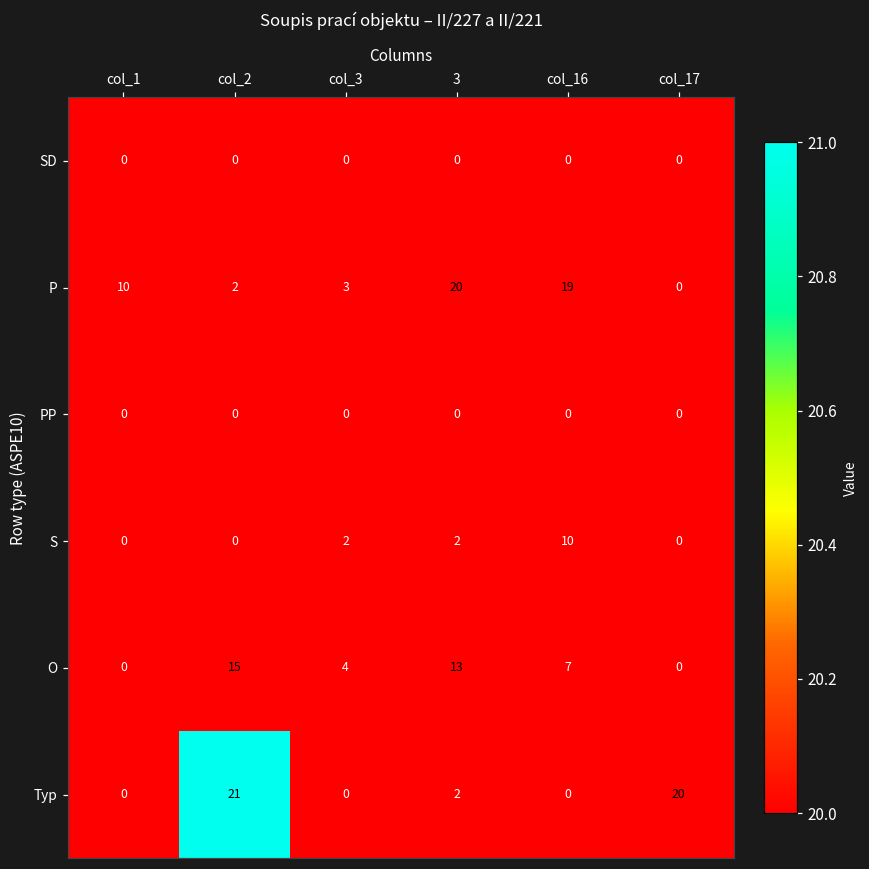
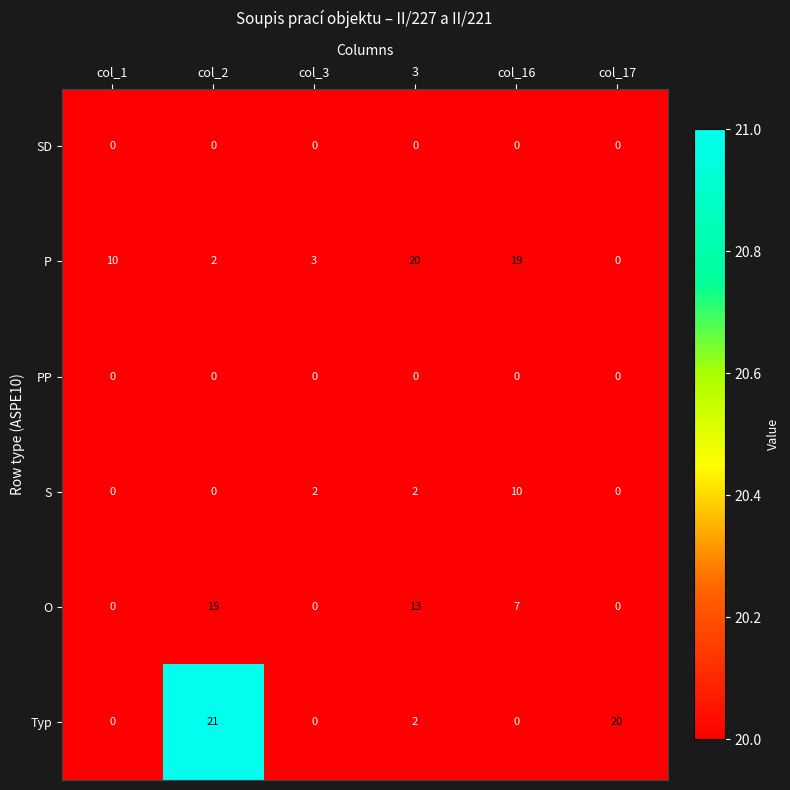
  {
    "SD": {
      "col_1": 0,
      "col_2": 0,
      "col_3": 0,
      "3": 0,
      "col_16": 0,
      "col_17": 0
    },
    "P": {
      "col_1": 10,
      "col_2": 2,
      "col_3": 3,
      "3": 20,
      "col_16": 19,
      "col_17": 0
    },
    "PP": {
      "col_1": 0,
      "col_2": 0,
      "col_3": 0,
      "3": 0,
      "col_16": 0,
      "col_17": 0
    },
    "S": {
      "col_1": 0,
      "col_2": 0,
      "col_3": 2,
      "3": 2,
      "col_16": 10,
      "col_17": 0
    },
    "O": {
      "col_1": 0,
      "col_2": 15,
-     "col_3": 4,
+     "col_3": 0,
      "3": 13,
      "col_16": 7,
      "col_17": 0
    },
    "Typ": {
      "col_1": 0,
      "col_2": 21,
      "col_3": 0,
      "3": 2,
      "col_16": 0,
      "col_17": 20
    }
  }
